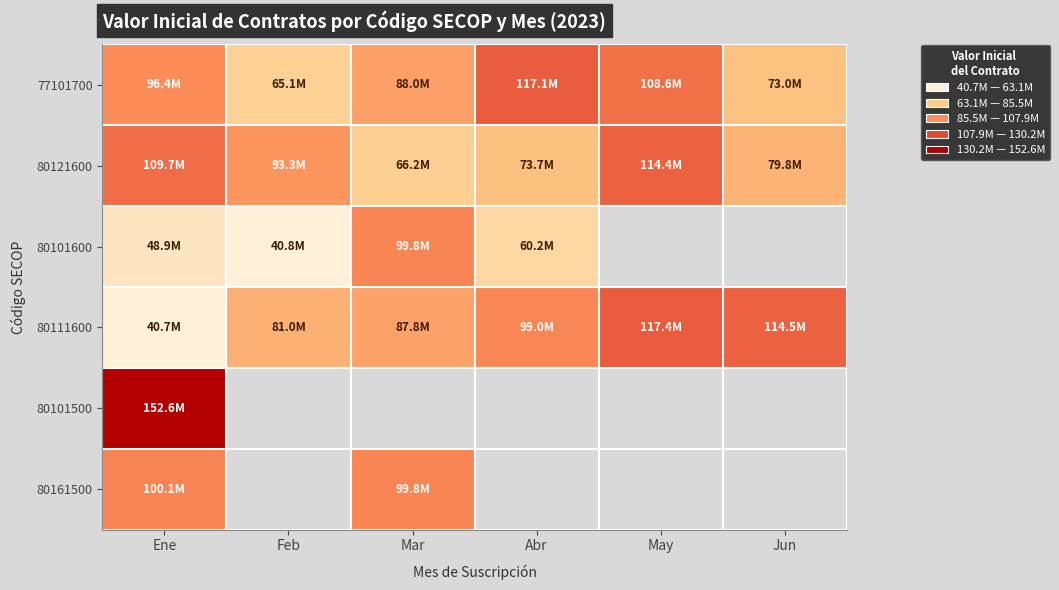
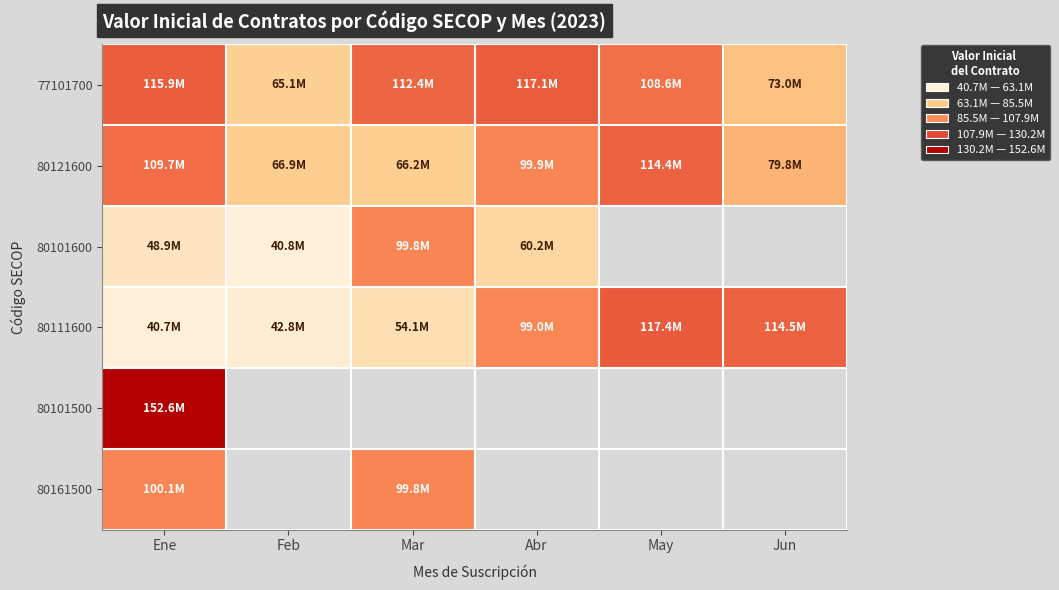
  {
    "77101700": {
-     "Ene": "96.4M",
+     "Ene": "115.9M",
      "Feb": "65.1M",
-     "Mar": "88.0M",
+     "Mar": "112.4M",
      "Abr": "117.1M",
      "May": "108.6M",
      "Jun": "73.0M"
    },
    "80121600": {
      "Ene": "109.7M",
-     "Feb": "93.3M",
+     "Feb": "66.9M",
      "Mar": "66.2M",
-     "Abr": "73.7M",
+     "Abr": "99.9M",
      "May": "114.4M",
      "Jun": "79.8M"
    },
    "80101600": {
      "Ene": "48.9M",
      "Feb": "40.8M",
      "Mar": "99.8M",
      "Abr": "60.2M"
    },
    "80111600": {
      "Ene": "40.7M",
-     "Feb": "81.0M",
-     "Mar": "87.8M",
+     "Feb": "42.8M",
+     "Mar": "54.1M",
      "Abr": "99.0M",
      "May": "117.4M",
      "Jun": "114.5M"
    },
    "80101500": {
      "Ene": "152.6M"
    },
    "80161500": {
      "Ene": "100.1M",
      "Mar": "99.8M"
    }
  }
